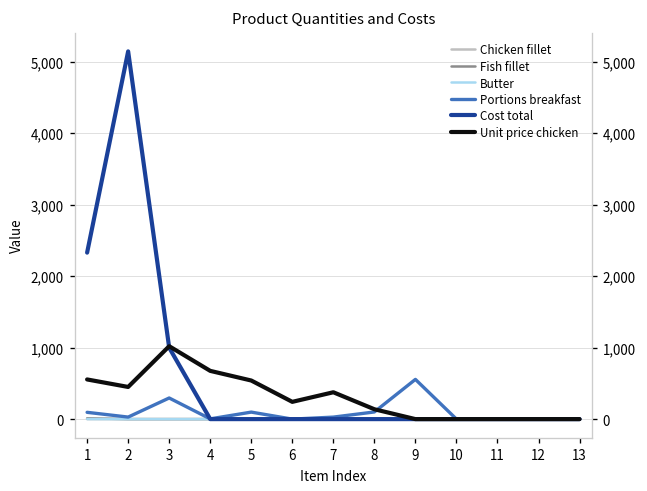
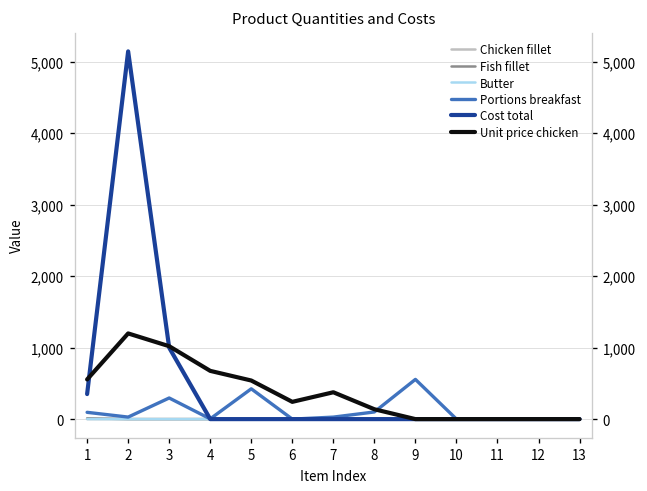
  {
    "Portions breakfast": {
      "1": "100",
      "3": "300",
-     "5": "100",
+     "5": "400",
      "9": "600"
    },
    "Cost total": {
-     "1": "2,300",
+     "1": "400",
      "2": "5,100"
    },
    "Unit price chicken": {
      "1": "600",
-     "2": "500",
+     "2": "1,200",
      "4": "700",
      "5": "500",
      "6": "200",
      "7": "400"
    }
  }
